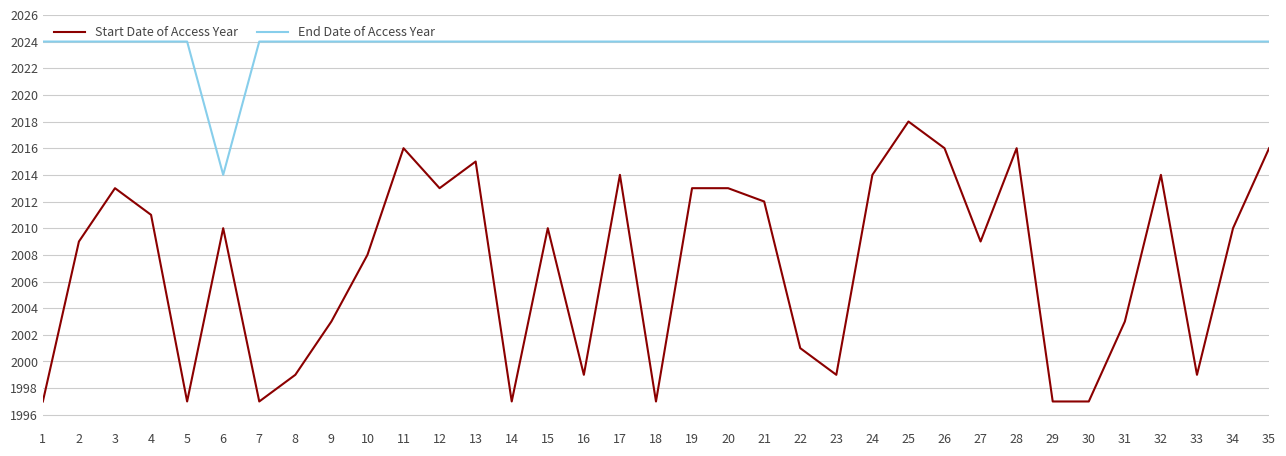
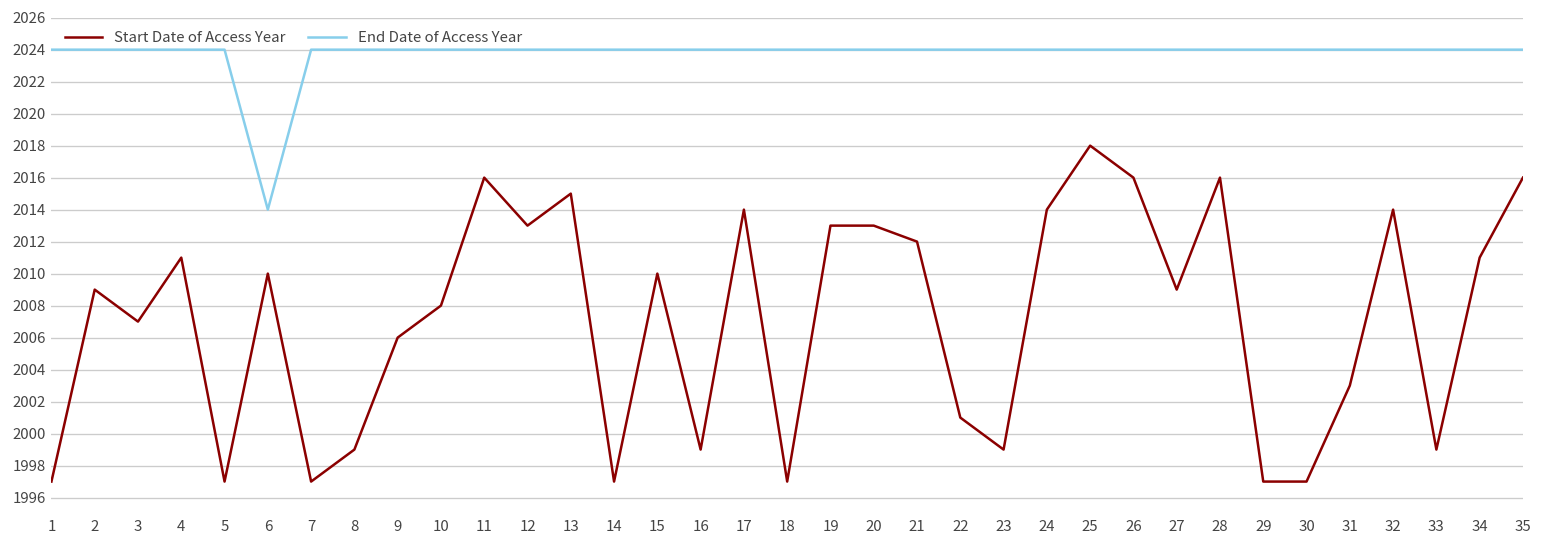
  {
    "Start Date of Access Year": {
      "1": 1997,
      "2": 2009,
-     "3": 2013,
+     "3": 2007,
      "4": 2011,
      "5": 1997,
      "6": 2010,
      "7": 1997,
      "8": 1999,
-     "9": 2003,
+     "9": 2006,
      "10": 2008,
      "11": 2016,
      "12": 2013,
      "13": 2015,
      "14": 1997,
      "15": 2010,
      "16": 1999,
      "17": 2014,
      "18": 1997,
      "19": 2013,
      "20": 2013,
      "21": 2012,
      "22": 2001,
      "23": 1999,
      "24": 2014,
      "25": 2018,
      "26": 2016,
      "27": 2009,
      "28": 2016,
      "29": 1997,
      "30": 1997,
      "31": 2003,
      "32": 2014,
      "33": 1999,
-     "34": 2010,
+     "34": 2011,
      "35": 2016
    },
    "End Date of Access Year": {
      "1": 2024,
      "2": 2024,
      "3": 2024,
      "4": 2024,
      "5": 2024,
      "6": 2014,
      "7": 2024,
      "8": 2024,
      "9": 2024,
      "10": 2024,
      "11": 2024,
      "12": 2024,
      "13": 2024,
      "14": 2024,
      "15": 2024,
      "16": 2024,
      "17": 2024,
      "18": 2024,
      "19": 2024,
      "20": 2024,
      "21": 2024,
      "22": 2024,
      "23": 2024,
      "24": 2024,
      "25": 2024,
      "26": 2024,
      "27": 2024,
      "28": 2024,
      "29": 2024,
      "30": 2024,
      "31": 2024,
      "32": 2024,
      "33": 2024,
      "34": 2024,
      "35": 2024
    }
  }
